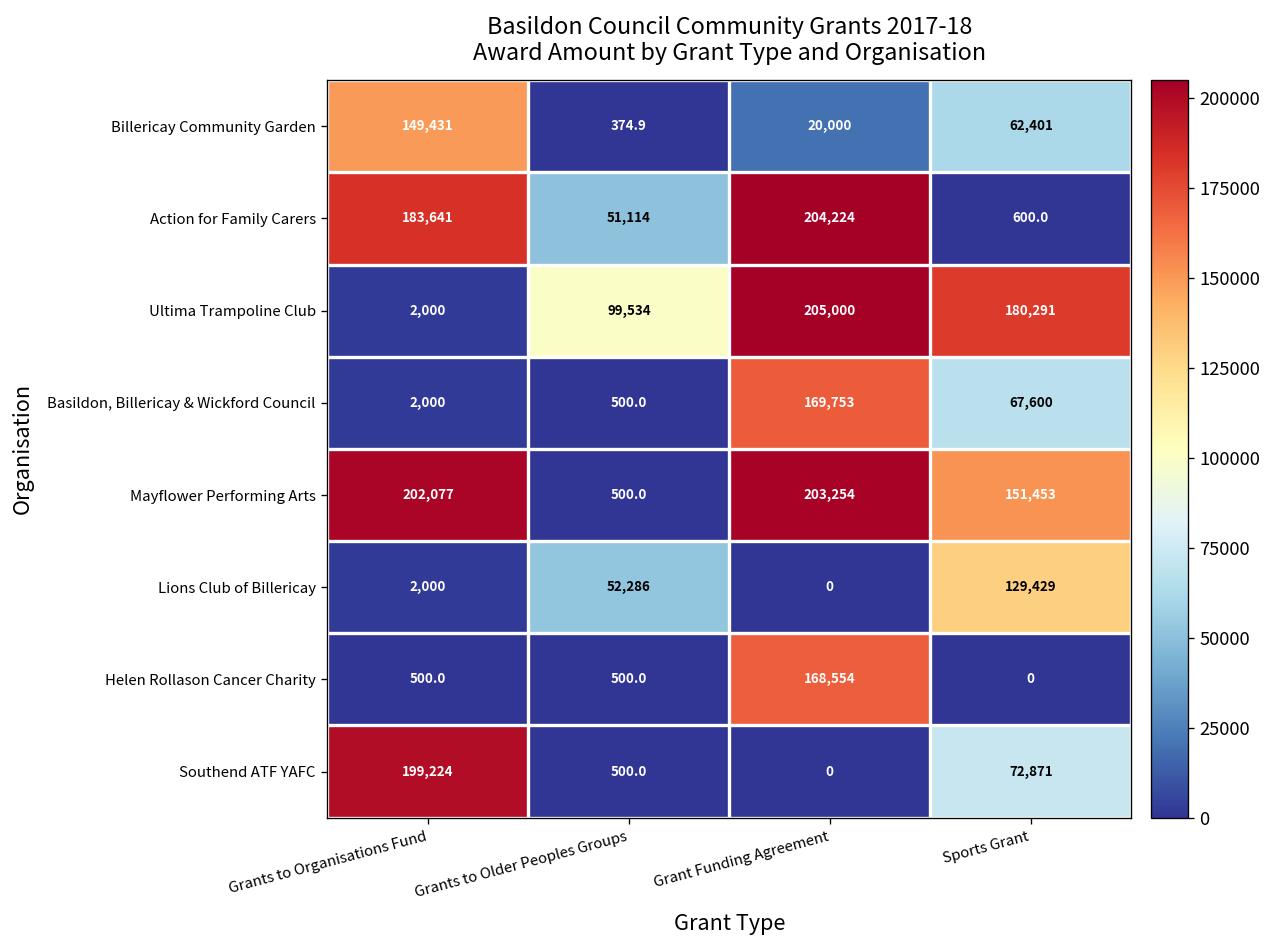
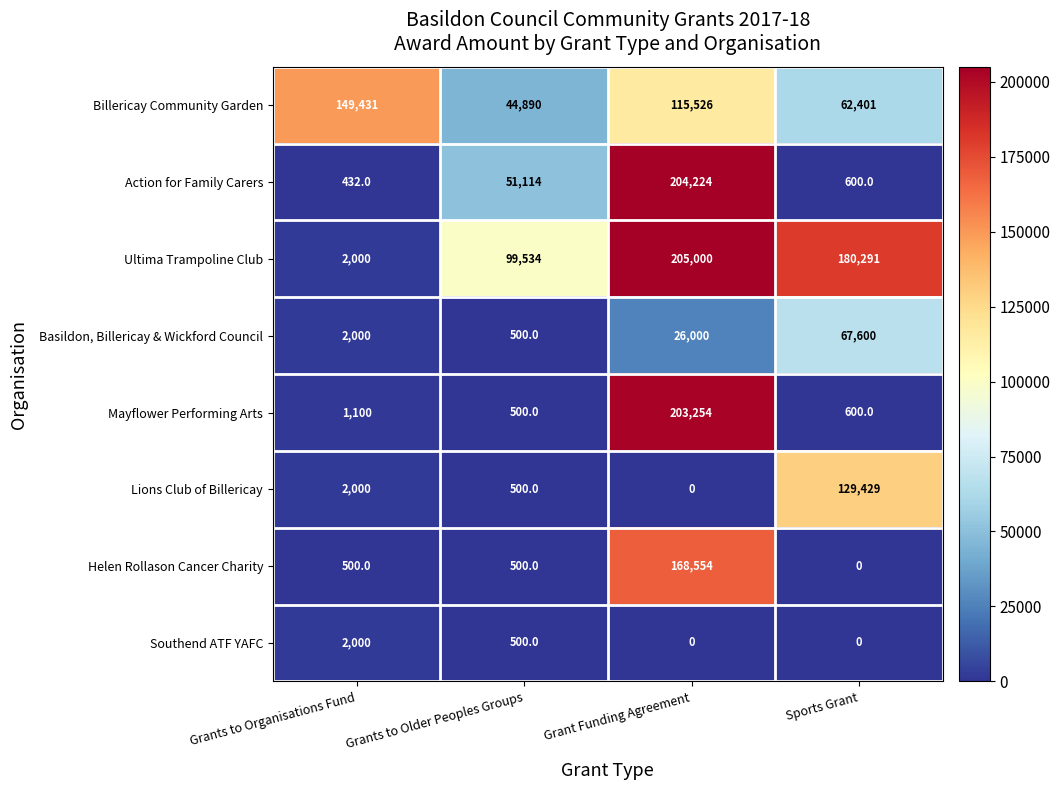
  {
    "Billericay Community Garden": {
      "Grants to Organisations Fund": "149,431",
-     "Grants to Older Peoples Groups": "374.9",
-     "Grant Funding Agreement": "20,000",
+     "Grants to Older Peoples Groups": "44,890",
+     "Grant Funding Agreement": "115,526",
      "Sports Grant": "62,401"
    },
    "Action for Family Carers": {
-     "Grants to Organisations Fund": "183,641",
+     "Grants to Organisations Fund": "432.0",
      "Grants to Older Peoples Groups": "51,114",
      "Grant Funding Agreement": "204,224",
      "Sports Grant": "600.0"
    },
    "Ultima Trampoline Club": {
      "Grants to Organisations Fund": "2,000",
      "Grants to Older Peoples Groups": "99,534",
      "Grant Funding Agreement": "205,000",
      "Sports Grant": "180,291"
    },
    "Basildon, Billericay & Wickford Council": {
      "Grants to Organisations Fund": "2,000",
      "Grants to Older Peoples Groups": "500.0",
-     "Grant Funding Agreement": "169,753",
+     "Grant Funding Agreement": "26,000",
      "Sports Grant": "67,600"
    },
    "Mayflower Performing Arts": {
-     "Grants to Organisations Fund": "202,077",
+     "Grants to Organisations Fund": "1,100",
      "Grants to Older Peoples Groups": "500.0",
      "Grant Funding Agreement": "203,254",
-     "Sports Grant": "151,453"
+     "Sports Grant": "600.0"
    },
    "Lions Club of Billericay": {
      "Grants to Organisations Fund": "2,000",
-     "Grants to Older Peoples Groups": "52,286",
+     "Grants to Older Peoples Groups": "500.0",
      "Grant Funding Agreement": "0",
      "Sports Grant": "129,429"
    },
    "Helen Rollason Cancer Charity": {
      "Grants to Organisations Fund": "500.0",
      "Grants to Older Peoples Groups": "500.0",
      "Grant Funding Agreement": "168,554",
      "Sports Grant": "0"
    },
    "Southend ATF YAFC": {
-     "Grants to Organisations Fund": "199,224",
+     "Grants to Organisations Fund": "2,000",
      "Grants to Older Peoples Groups": "500.0",
      "Grant Funding Agreement": "0",
-     "Sports Grant": "72,871"
+     "Sports Grant": "0"
    }
  }
